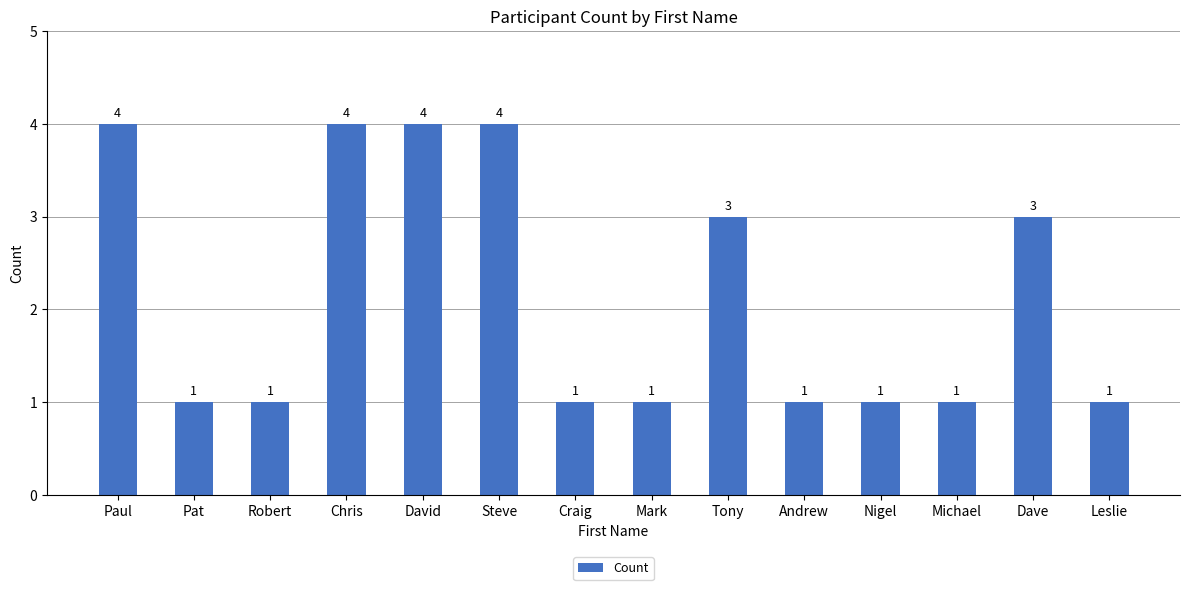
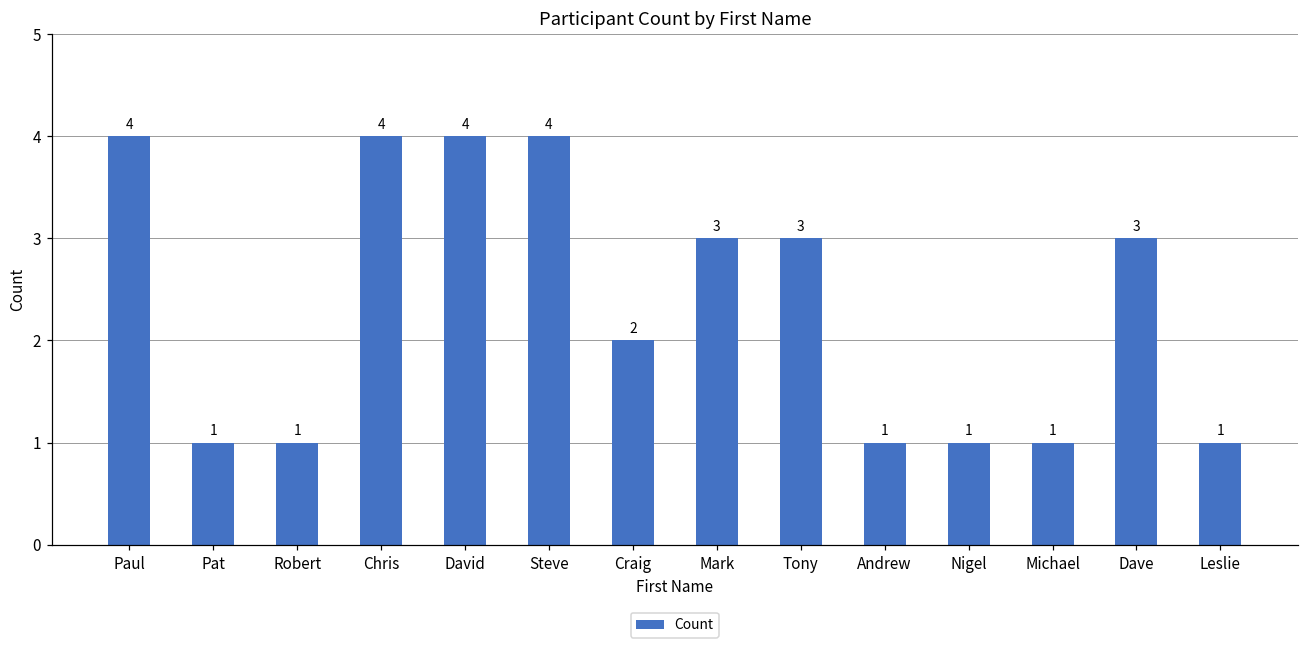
  {
    "Paul": 4,
    "Pat": 1,
    "Robert": 1,
    "Chris": 4,
    "David": 4,
    "Steve": 4,
-   "Craig": 1,
-   "Mark": 1,
+   "Craig": 2,
+   "Mark": 3,
    "Tony": 3,
    "Andrew": 1,
    "Nigel": 1,
    "Michael": 1,
    "Dave": 3,
    "Leslie": 1
  }
